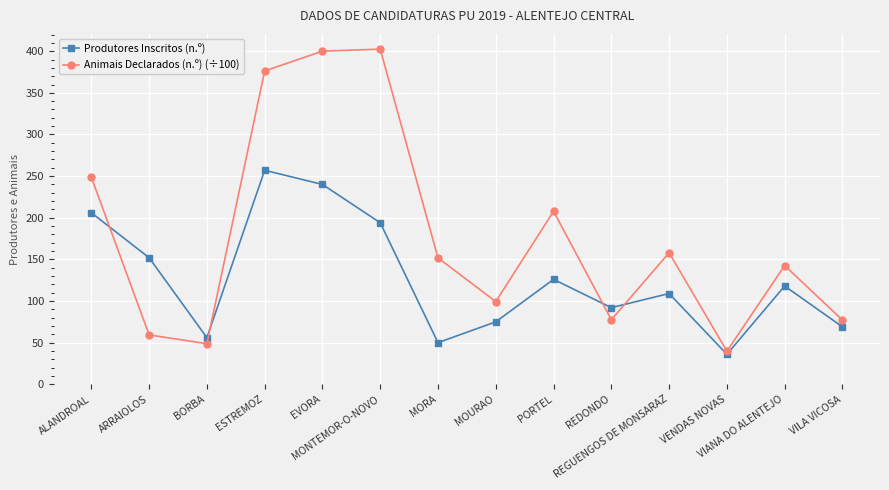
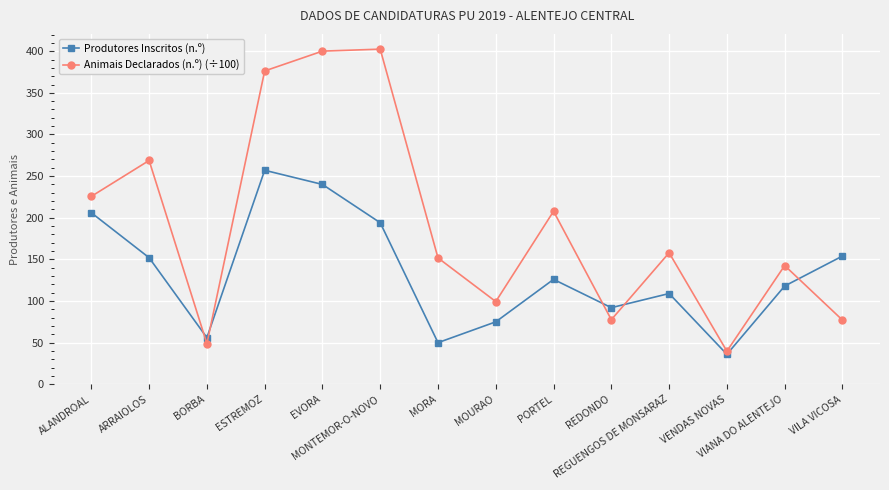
  {
    "Produtores Inscritos (n.º)": {
      "ALANDROAL": 210,
      "ARRAIOLOS": 150,
      "BORBA": 60,
      "ESTREMOZ": 260,
      "EVORA": 240,
      "MONTEMOR-O-NOVO": 190,
      "MORA": 50,
      "MOURAO": 80,
      "PORTEL": 130,
      "REDONDO": 90,
      "REGUENGOS DE MONSARAZ": 110,
      "VENDAS NOVAS": 40,
      "VIANA DO ALENTEJO": 120,
-     "VILA VICOSA": 70
+     "VILA VICOSA": 150
    },
    "Animais Declarados (n.º) (÷100)": {
-     "ALANDROAL": 250,
-     "ARRAIOLOS": 60,
+     "ALANDROAL": 230,
+     "ARRAIOLOS": 270,
      "BORBA": 50,
      "ESTREMOZ": 380,
      "EVORA": 400,
      "MONTEMOR-O-NOVO": 400,
      "MORA": 150,
      "MOURAO": 100,
      "PORTEL": 210,
      "REDONDO": 80,
      "REGUENGOS DE MONSARAZ": 160,
      "VENDAS NOVAS": 40,
      "VIANA DO ALENTEJO": 140,
      "VILA VICOSA": 80
    }
  }
